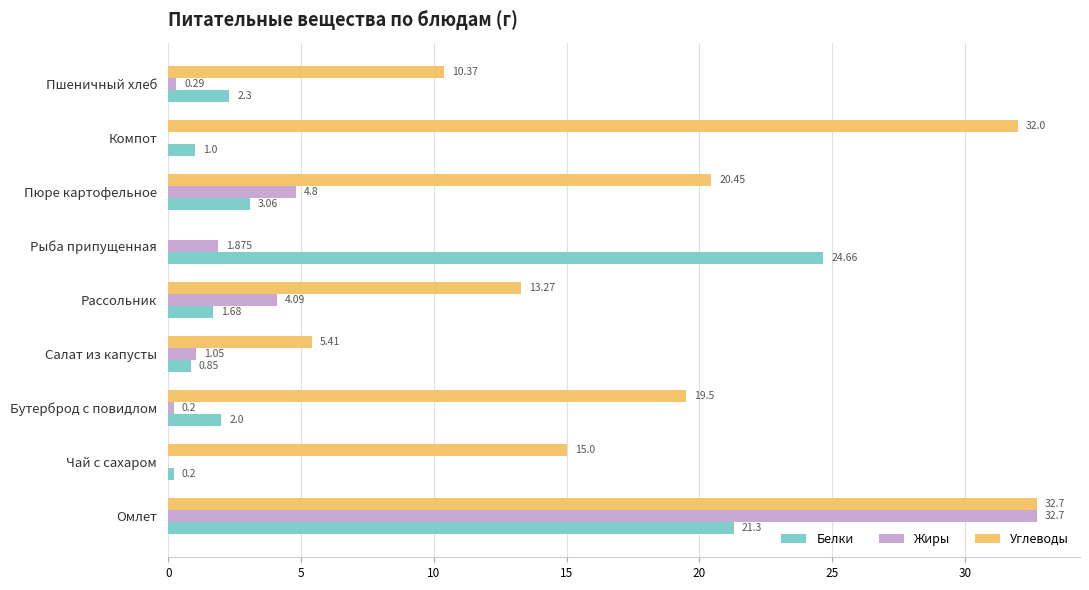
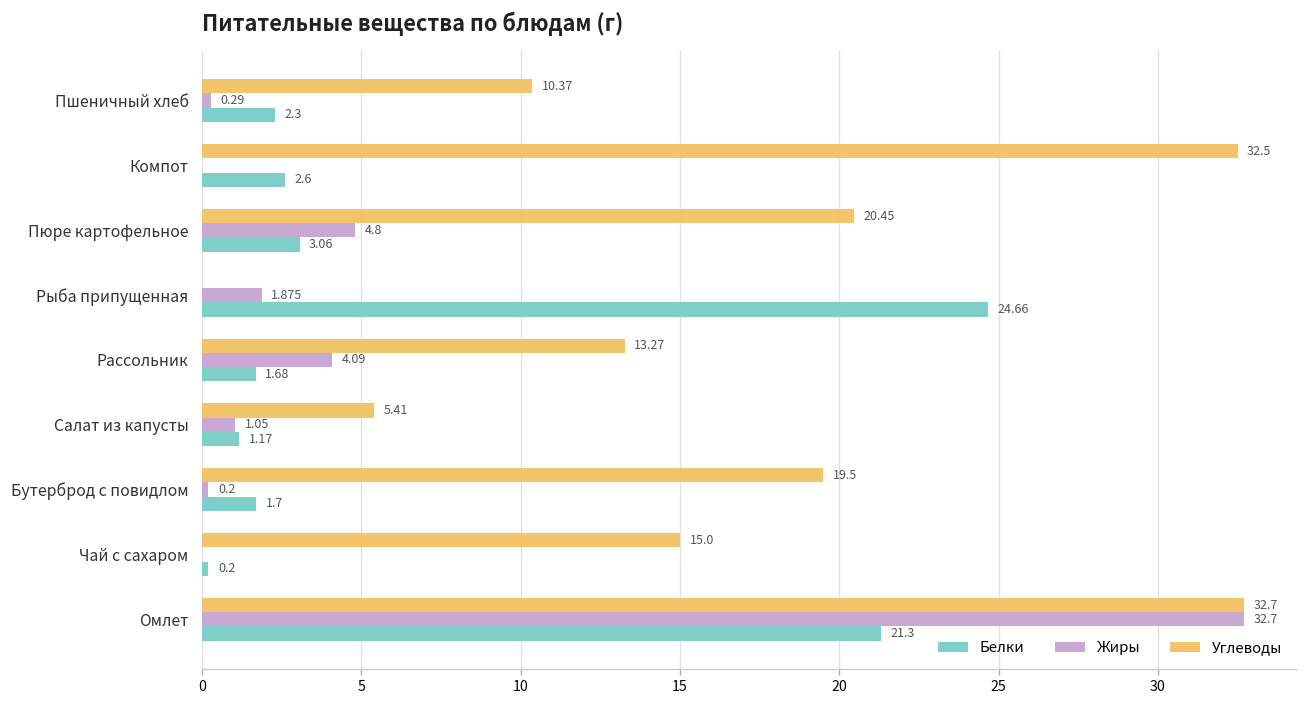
  {
    "Белки": {
      "Пшеничный хлеб": 2.3,
-     "Компот": 1.0,
+     "Компот": 2.6,
      "Пюре картофельное": 3.06,
      "Рыба припущенная": 24.66,
      "Рассольник": 1.68,
-     "Салат из капусты": 0.85,
-     "Бутерброд с повидлом": 2.0,
+     "Салат из капусты": 1.17,
+     "Бутерброд с повидлом": 1.7,
      "Чай с сахаром": 0.2,
      "Омлет": 21.3
    },
    "Жиры": {
      "Пшеничный хлеб": 0.29,
      "Пюре картофельное": 4.8,
      "Рыба припущенная": 1.875,
      "Рассольник": 4.09,
      "Салат из капусты": 1.05,
      "Бутерброд с повидлом": 0.2,
      "Омлет": 32.7
    },
    "Углеводы": {
      "Пшеничный хлеб": 10.37,
-     "Компот": 32.0,
+     "Компот": 32.5,
      "Пюре картофельное": 20.45,
      "Рассольник": 13.27,
      "Салат из капусты": 5.41,
      "Бутерброд с повидлом": 19.5,
      "Чай с сахаром": 15.0,
      "Омлет": 32.7
    }
  }
